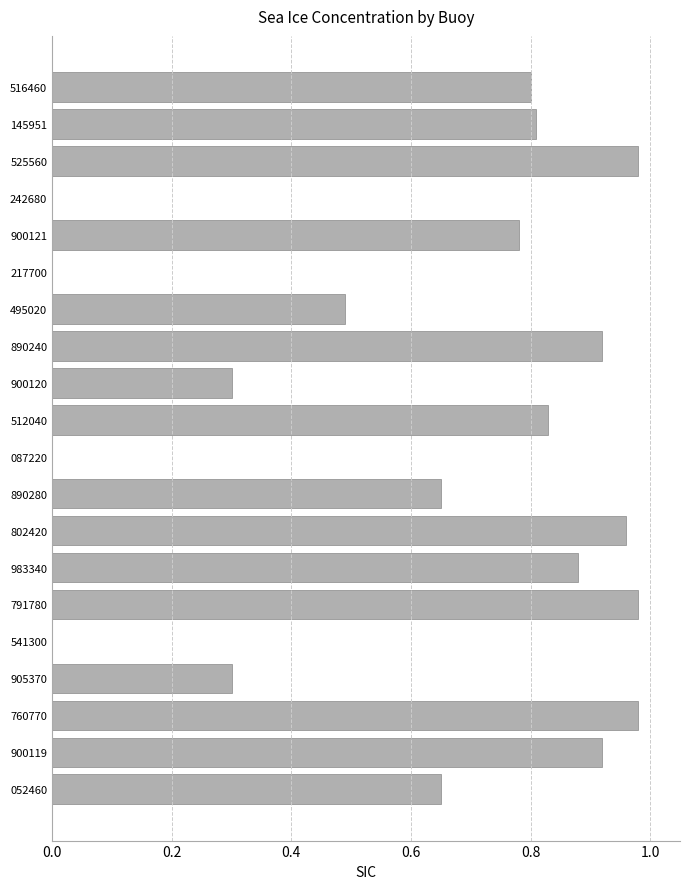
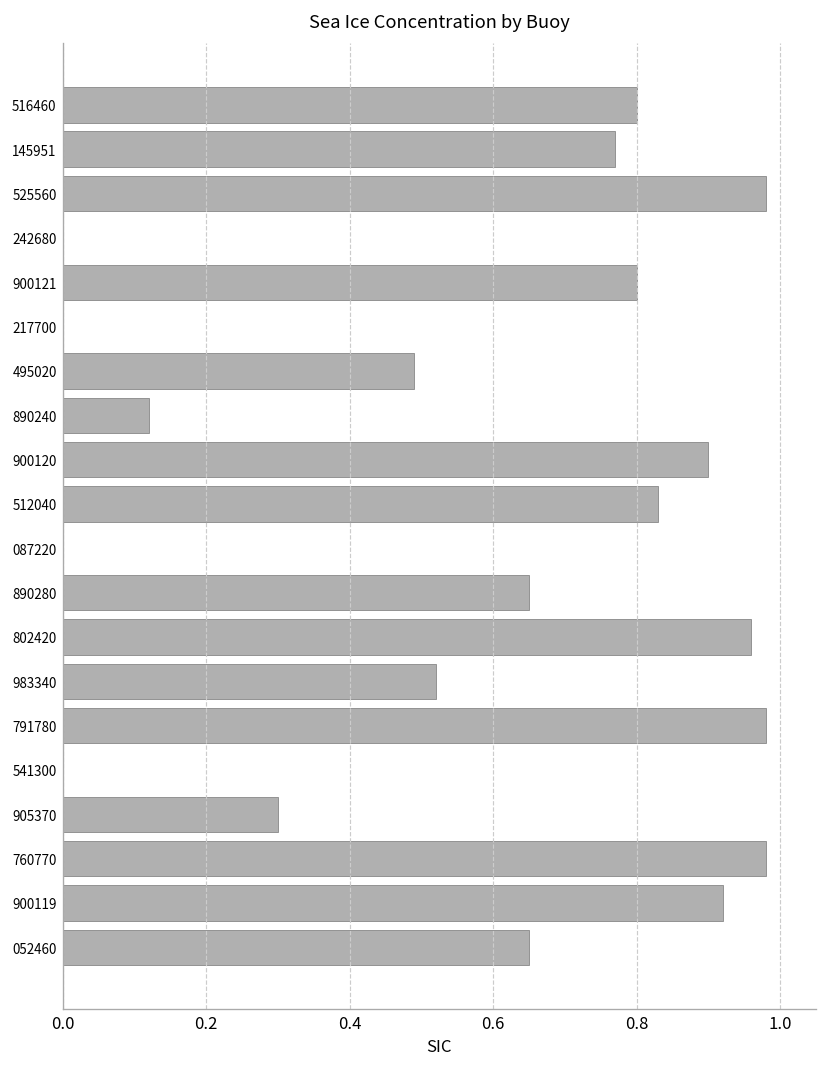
  {
    "516460": 0.80,
-   "145951": 0.81,
+   "145951": 0.77,
    "525560": 0.98,
    "242680": 0.00,
-   "900121": 0.78,
+   "900121": 0.80,
    "217700": 0.00,
    "495020": 0.49,
-   "890240": 0.92,
-   "900120": 0.3,
+   "890240": 0.12,
+   "900120": 0.9,
    "512040": 0.83,
    "087220": 0.00,
    "890280": 0.65,
    "802420": 0.96,
-   "983340": 0.88,
+   "983340": 0.52,
    "791780": 0.98,
    "541300": 0.00,
    "905370": 0.30,
    "760770": 0.98,
    "900119": 0.92,
    "052460": 0.65
  }
